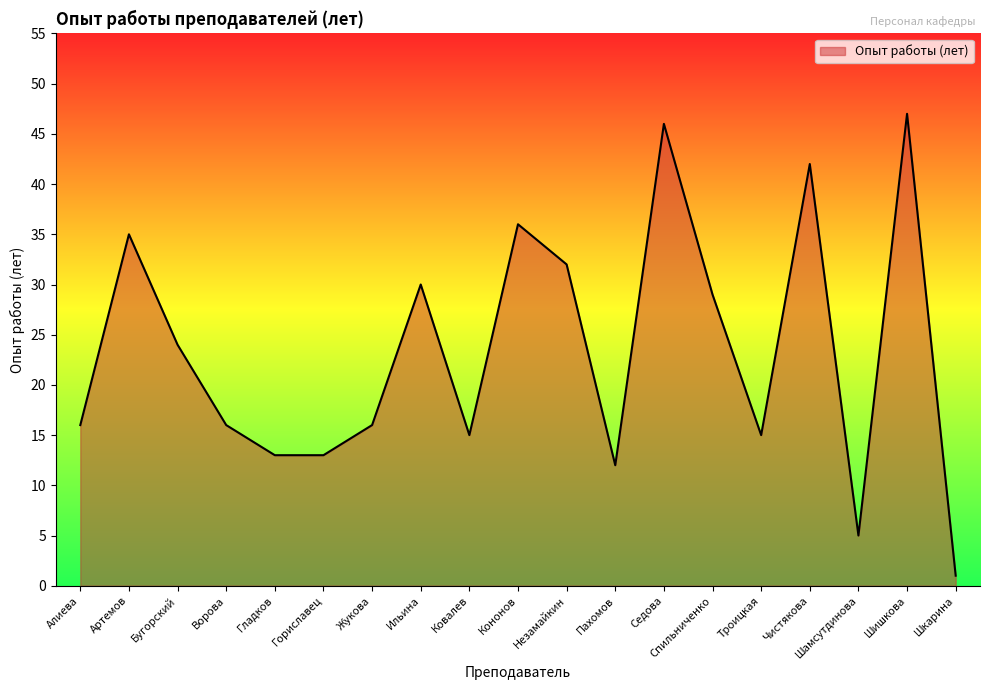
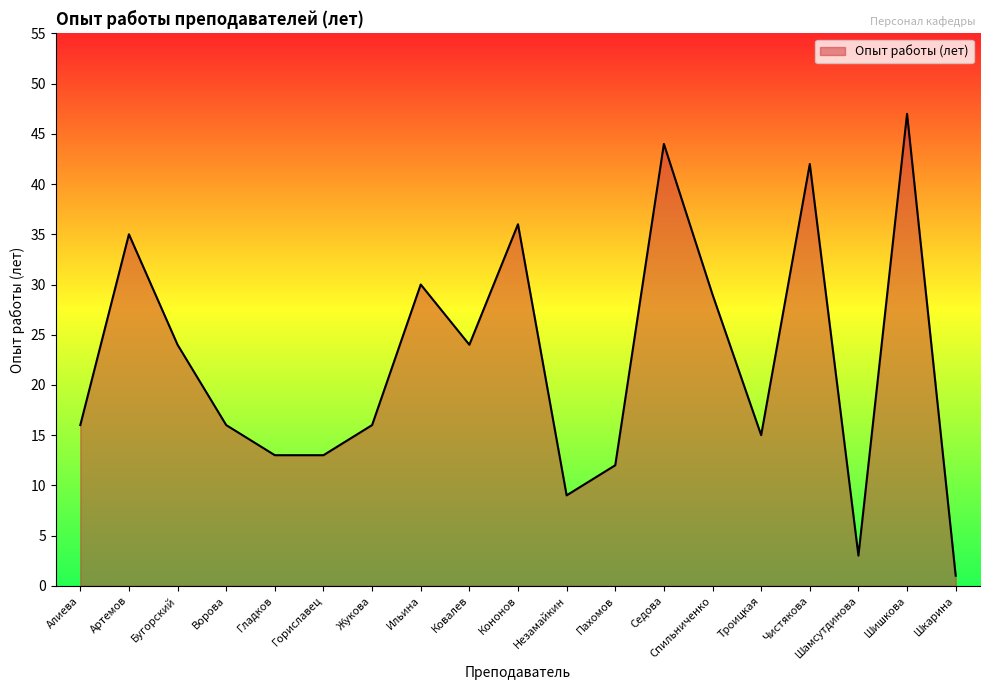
  {
    "Алиева": 16,
    "Артемов": 35,
    "Бугорский": 24,
    "Ворова": 16,
    "Гладков": 13,
    "Гориславец": 13,
    "Жукова": 16,
    "Ильина": 30,
-   "Ковалев": 15,
+   "Ковалев": 24,
    "Кононов": 36,
-   "Незамайкин": 32,
+   "Незамайкин": 9,
    "Пахомов": 12,
-   "Седова": 46,
+   "Седова": 44,
    "Спильниченко": 29,
    "Троицкая": 15,
    "Чистякова": 42,
-   "Шамсутдинова": 5,
+   "Шамсутдинова": 3,
    "Шишкова": 47,
    "Шкарина": 1
  }
